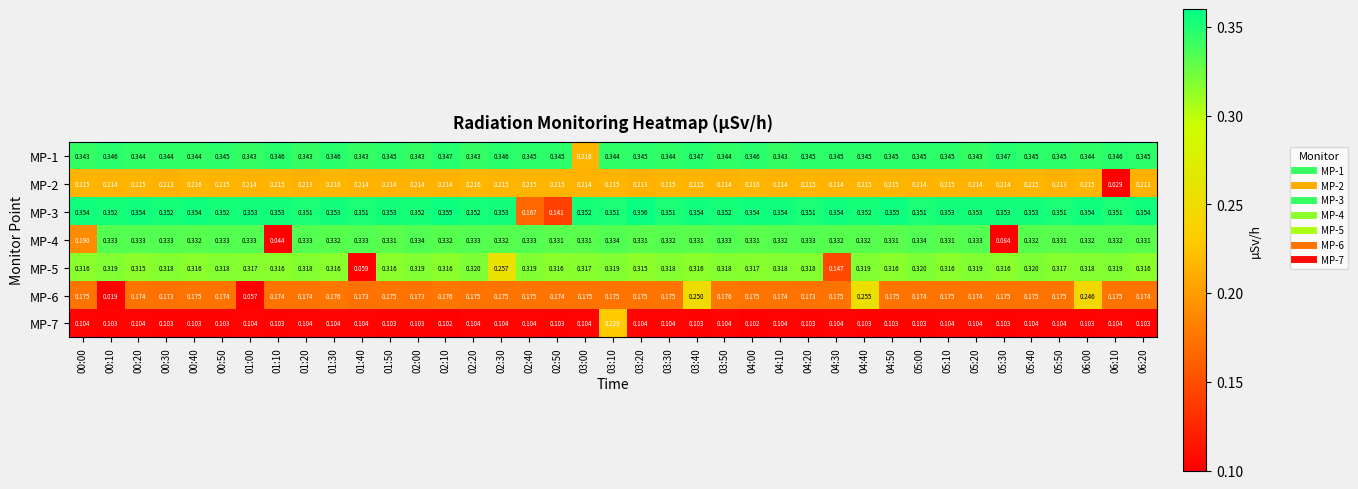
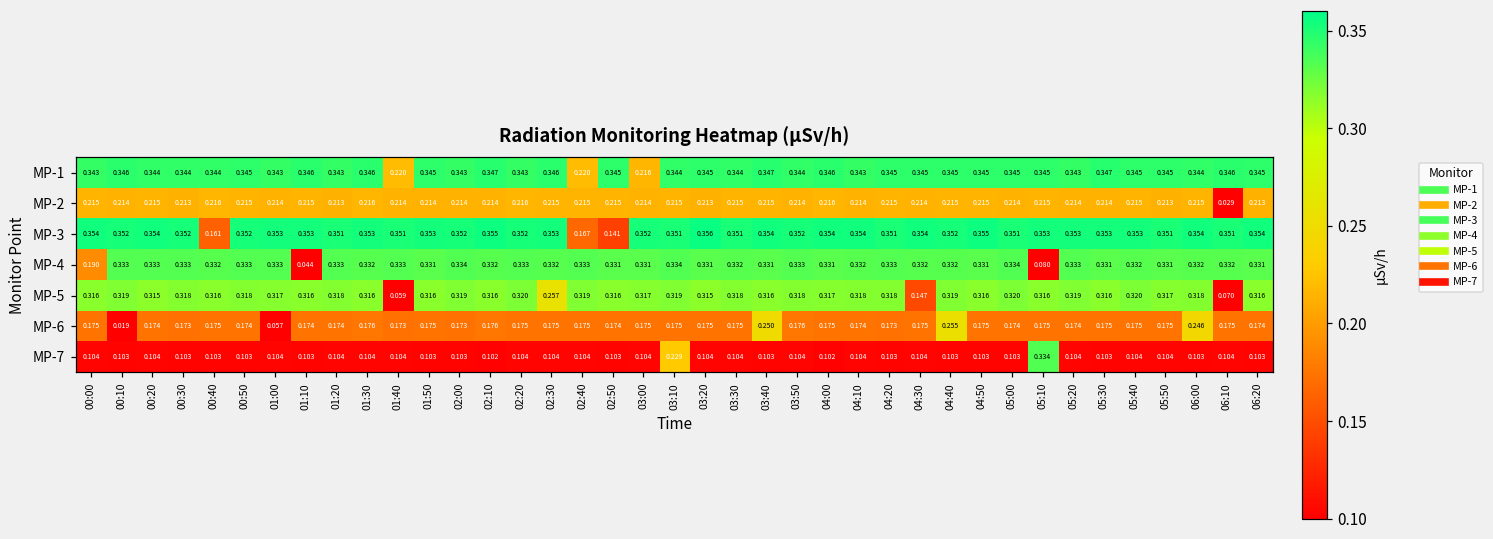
  {
    "MP-1": {
      "00:00": 0.343,
      "00:10": 0.346,
      "00:20": 0.344,
      "00:30": 0.344,
      "00:40": 0.344,
      "00:50": 0.345,
      "01:00": 0.343,
      "01:10": 0.346,
      "01:20": 0.343,
      "01:30": 0.346,
-     "01:40": 0.343,
+     "01:40": 0.220,
      "01:50": 0.345,
      "02:00": 0.343,
      "02:10": 0.347,
      "02:20": 0.343,
      "02:30": 0.346,
-     "02:40": 0.345,
+     "02:40": 0.220,
      "02:50": 0.345,
      "03:00": 0.216,
      "03:10": 0.344,
      "03:20": 0.345,
      "03:30": 0.344,
      "03:40": 0.347,
      "03:50": 0.344,
      "04:00": 0.346,
      "04:10": 0.343,
      "04:20": 0.345,
      "04:30": 0.345,
      "04:40": 0.345,
      "04:50": 0.345,
      "05:00": 0.345,
      "05:10": 0.345,
      "05:20": 0.343,
      "05:30": 0.347,
      "05:40": 0.345,
      "05:50": 0.345,
      "06:00": 0.344,
      "06:10": 0.346,
      "06:20": 0.345
    },
    "MP-3": {
      "00:00": 0.354,
      "00:10": 0.352,
      "00:20": 0.354,
      "00:30": 0.352,
-     "00:40": 0.354,
+     "00:40": 0.161,
      "00:50": 0.352,
      "01:00": 0.353,
      "01:10": 0.353,
      "01:20": 0.351,
      "01:30": 0.353,
      "01:40": 0.351,
      "01:50": 0.353,
      "02:00": 0.352,
      "02:10": 0.355,
      "02:20": 0.352,
      "02:30": 0.353,
      "02:40": 0.167,
      "02:50": 0.141,
      "03:00": 0.352,
      "03:10": 0.351,
      "03:20": 0.356,
      "03:30": 0.351,
      "03:40": 0.354,
      "03:50": 0.352,
      "04:00": 0.354,
      "04:10": 0.354,
      "04:20": 0.351,
      "04:30": 0.354,
      "04:40": 0.352,
      "04:50": 0.355,
      "05:00": 0.351,
      "05:10": 0.353,
      "05:20": 0.353,
      "05:30": 0.353,
      "05:40": 0.353,
      "05:50": 0.351,
      "06:00": 0.354,
      "06:10": 0.351,
      "06:20": 0.354
    },
    "MP-4": {
      "00:00": 0.190,
      "00:10": 0.333,
      "00:20": 0.333,
      "00:30": 0.333,
      "00:40": 0.332,
      "00:50": 0.333,
      "01:00": 0.333,
      "01:10": 0.044,
      "01:20": 0.333,
      "01:30": 0.332,
      "01:40": 0.333,
      "01:50": 0.331,
      "02:00": 0.334,
      "02:10": 0.332,
      "02:20": 0.333,
      "02:30": 0.332,
      "02:40": 0.333,
      "02:50": 0.331,
      "03:00": 0.331,
      "03:10": 0.334,
      "03:20": 0.331,
      "03:30": 0.332,
      "03:40": 0.331,
      "03:50": 0.333,
      "04:00": 0.331,
      "04:10": 0.332,
      "04:20": 0.333,
      "04:30": 0.332,
      "04:40": 0.332,
      "04:50": 0.331,
      "05:00": 0.334,
-     "05:10": 0.331,
+     "05:10": 0.080,
      "05:20": 0.333,
-     "05:30": 0.084,
+     "05:30": 0.331,
      "05:40": 0.332,
      "05:50": 0.331,
      "06:00": 0.332,
      "06:10": 0.332,
      "06:20": 0.331
    },
    "MP-5": {
      "00:00": 0.316,
      "00:10": 0.319,
      "00:20": 0.315,
      "00:30": 0.318,
      "00:40": 0.316,
      "00:50": 0.318,
      "01:00": 0.317,
      "01:10": 0.316,
      "01:20": 0.318,
      "01:30": 0.316,
      "01:40": 0.059,
      "01:50": 0.316,
      "02:00": 0.319,
      "02:10": 0.316,
      "02:20": 0.320,
      "02:30": 0.257,
      "02:40": 0.319,
      "02:50": 0.316,
      "03:00": 0.317,
      "03:10": 0.319,
      "03:20": 0.315,
      "03:30": 0.318,
      "03:40": 0.316,
      "03:50": 0.318,
      "04:00": 0.317,
      "04:10": 0.318,
      "04:20": 0.318,
      "04:30": 0.147,
      "04:40": 0.319,
      "04:50": 0.316,
      "05:00": 0.320,
      "05:10": 0.316,
      "05:20": 0.319,
      "05:30": 0.316,
      "05:40": 0.320,
      "05:50": 0.317,
      "06:00": 0.318,
-     "06:10": 0.319,
+     "06:10": 0.070,
      "06:20": 0.316
    },
    "MP-7": {
      "00:00": 0.104,
      "00:10": 0.103,
      "00:20": 0.104,
      "00:30": 0.103,
      "00:40": 0.103,
      "00:50": 0.103,
      "01:00": 0.104,
      "01:10": 0.103,
      "01:20": 0.104,
      "01:30": 0.104,
      "01:40": 0.104,
      "01:50": 0.103,
      "02:00": 0.103,
      "02:10": 0.102,
      "02:20": 0.104,
      "02:30": 0.104,
      "02:40": 0.104,
      "02:50": 0.103,
      "03:00": 0.104,
      "03:10": 0.229,
      "03:20": 0.104,
      "03:30": 0.104,
      "03:40": 0.103,
      "03:50": 0.104,
      "04:00": 0.102,
      "04:10": 0.104,
      "04:20": 0.103,
      "04:30": 0.104,
      "04:40": 0.103,
      "04:50": 0.103,
      "05:00": 0.103,
-     "05:10": 0.104,
+     "05:10": 0.334,
      "05:20": 0.104,
      "05:30": 0.103,
      "05:40": 0.104,
      "05:50": 0.104,
      "06:00": 0.103,
      "06:10": 0.104,
      "06:20": 0.103
    }
  }
